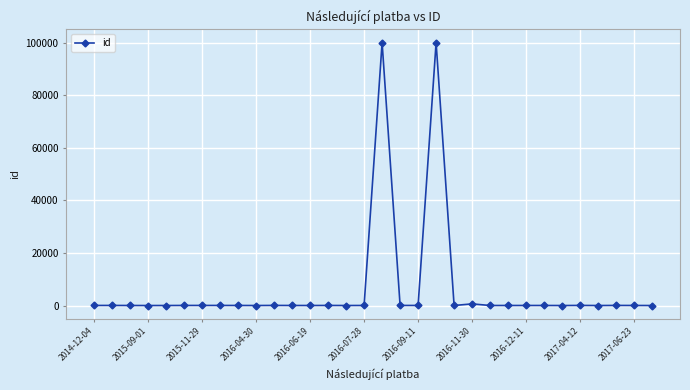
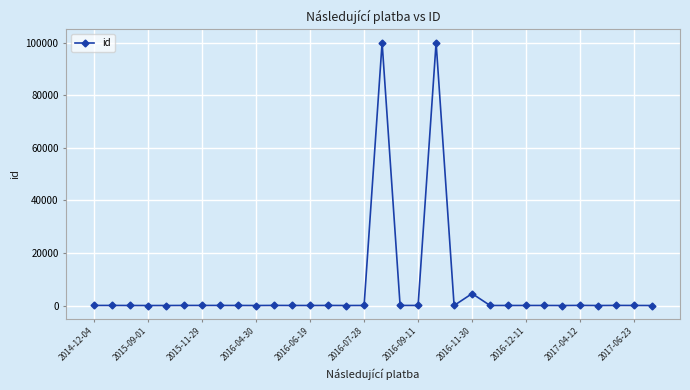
  {
    "2014-12-04": 0,
    "2015-09-01": 0,
    "2015-11-29": 0,
    "2016-04-30": 0,
    "2016-07-28": 0,
    "2016-09-11": 0,
-   "2016-11-30": 1000,
+   "2016-11-30": 5000,
    "2016-12-11": 0,
    "2017-04-12": 0,
    "2017-06-23": 0
  }
